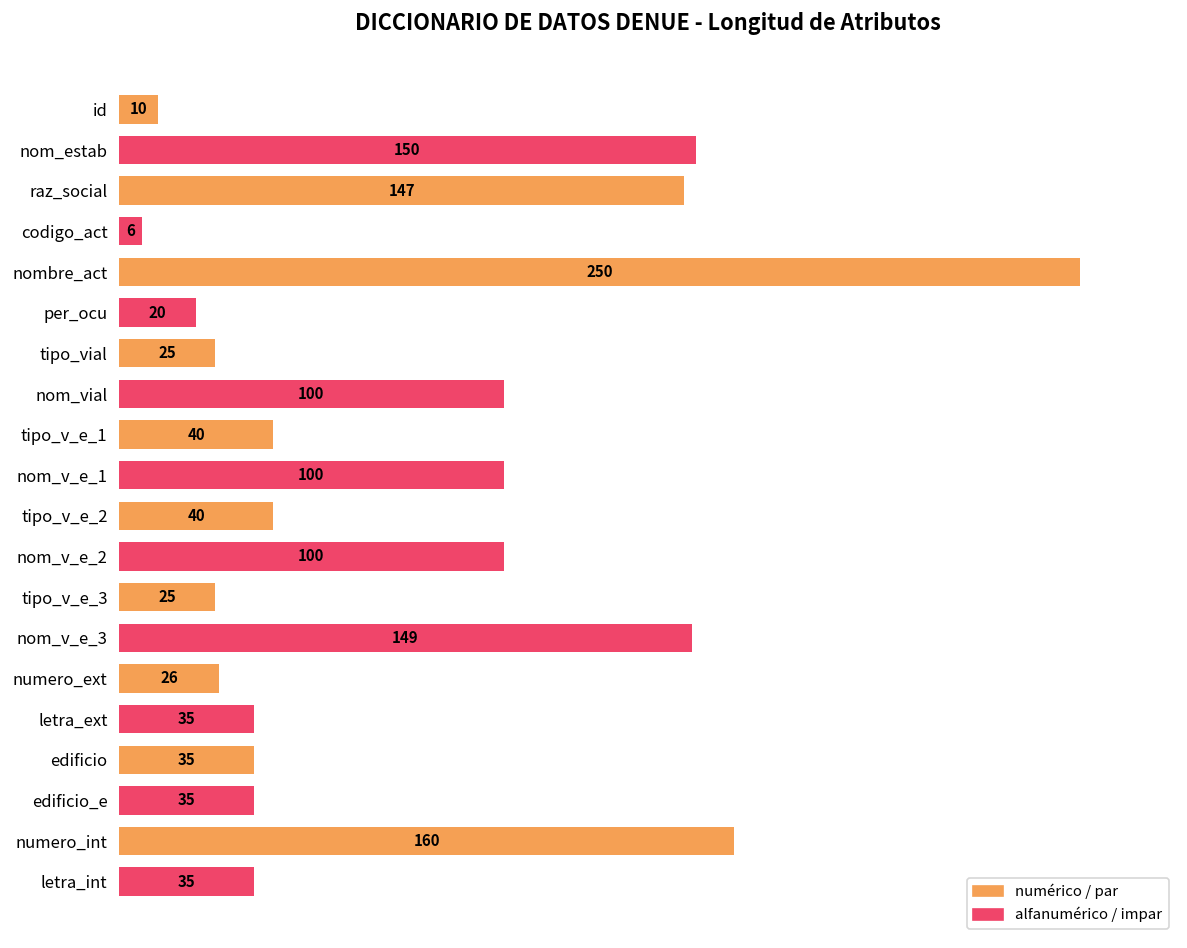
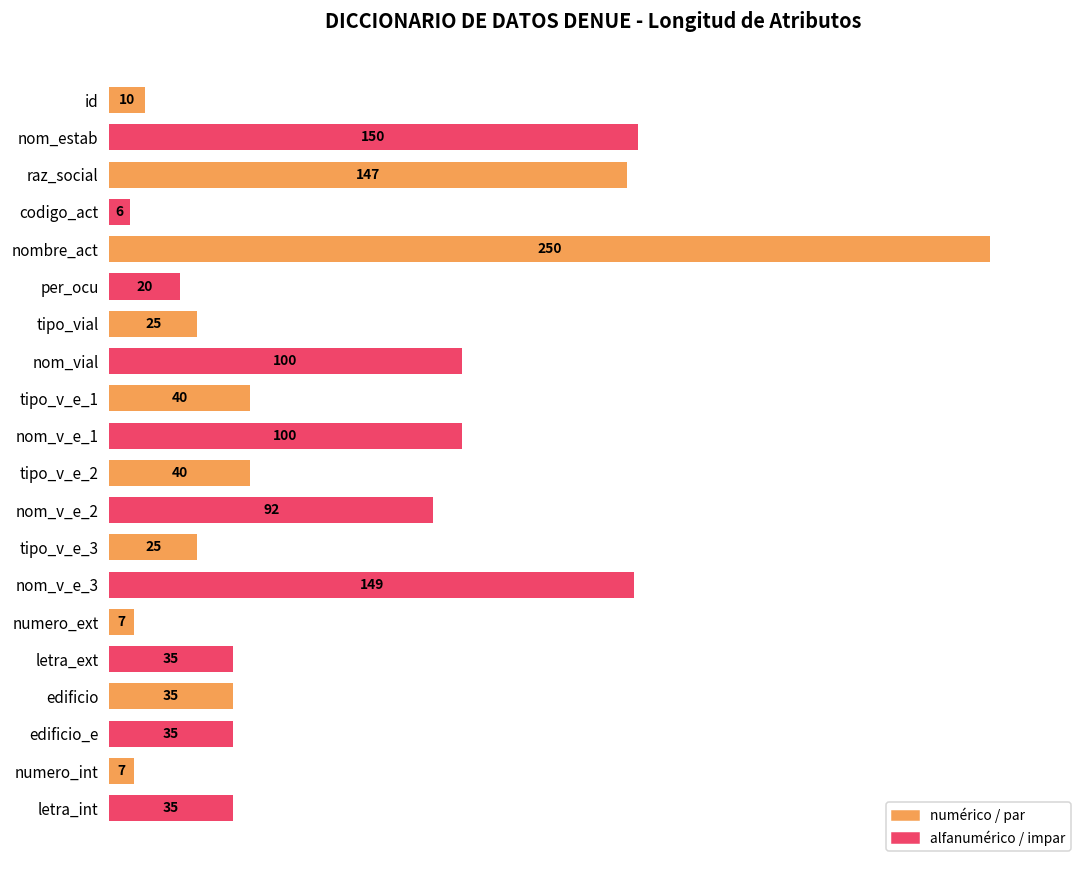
  {
-   "nom_v_e_2": 100,
-   "numero_ext": 26,
-   "numero_int": 160
+   "nom_v_e_2": 92,
+   "numero_ext": 7,
+   "numero_int": 7
  }
